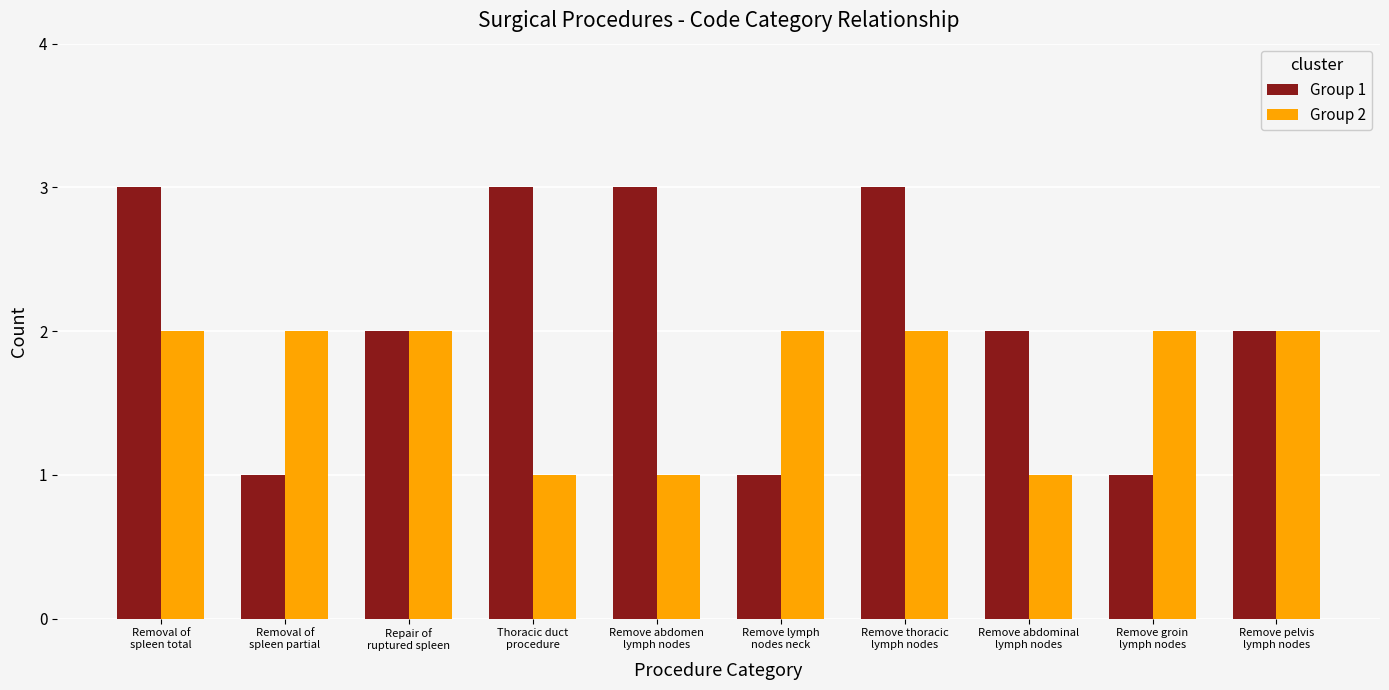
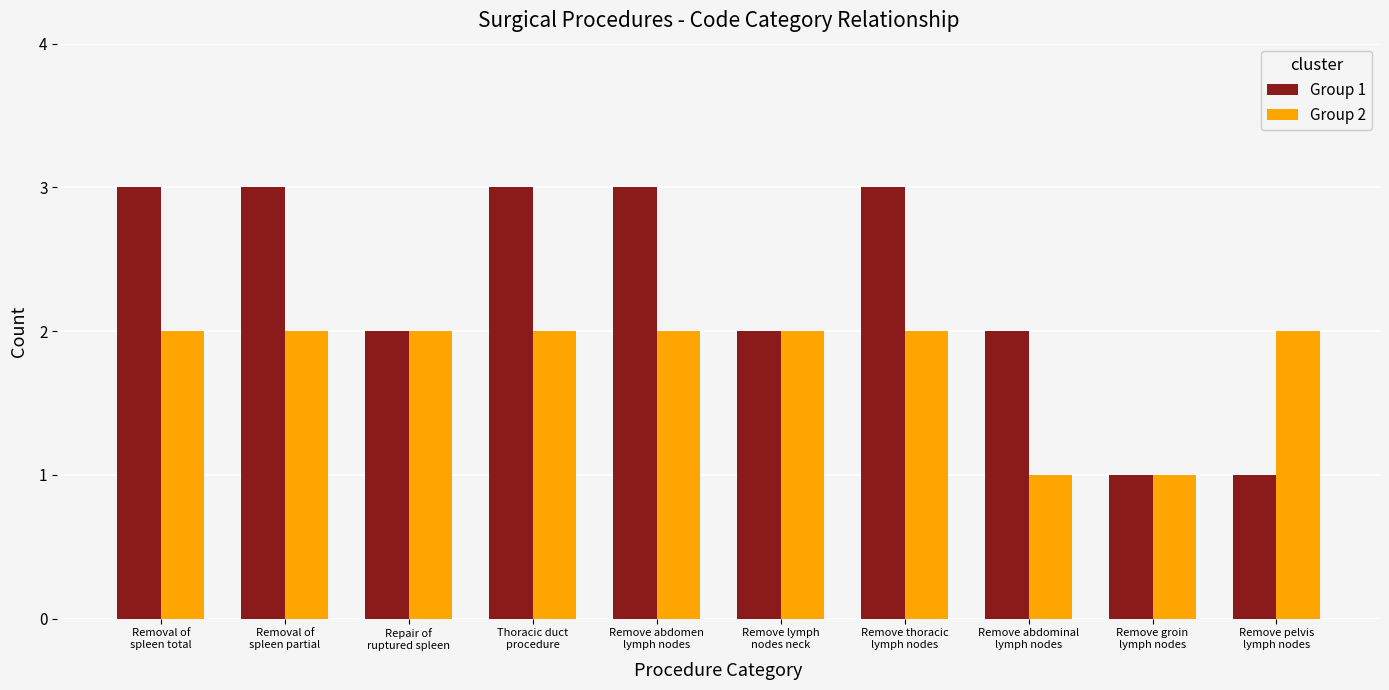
  {
    "Group 1": {
      "Removal of spleen total": 3,
-     "Removal of spleen partial": 1,
+     "Removal of spleen partial": 3,
      "Repair of ruptured spleen": 2,
      "Thoracic duct procedure": 3,
      "Remove abdomen lymph nodes": 3,
-     "Remove lymph nodes neck": 1,
+     "Remove lymph nodes neck": 2,
      "Remove thoracic lymph nodes": 3,
      "Remove abdominal lymph nodes": 2,
      "Remove groin lymph nodes": 1,
-     "Remove pelvis lymph nodes": 2
+     "Remove pelvis lymph nodes": 1
    },
    "Group 2": {
      "Removal of spleen total": 2,
      "Removal of spleen partial": 2,
      "Repair of ruptured spleen": 2,
-     "Thoracic duct procedure": 1,
-     "Remove abdomen lymph nodes": 1,
+     "Thoracic duct procedure": 2,
+     "Remove abdomen lymph nodes": 2,
      "Remove lymph nodes neck": 2,
      "Remove thoracic lymph nodes": 2,
      "Remove abdominal lymph nodes": 1,
-     "Remove groin lymph nodes": 2,
+     "Remove groin lymph nodes": 1,
      "Remove pelvis lymph nodes": 2
    }
  }
